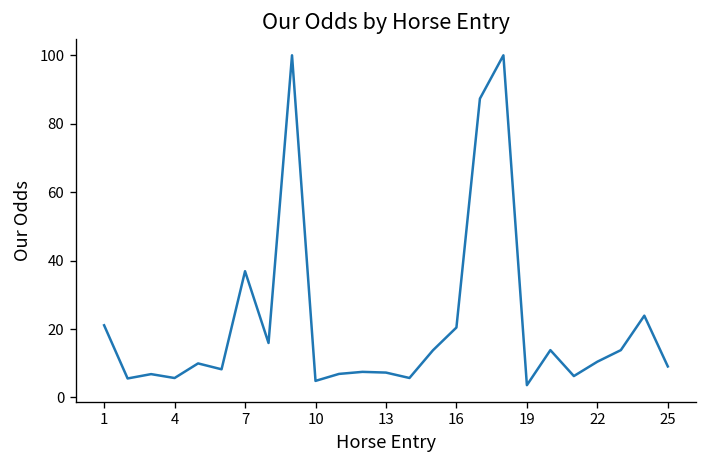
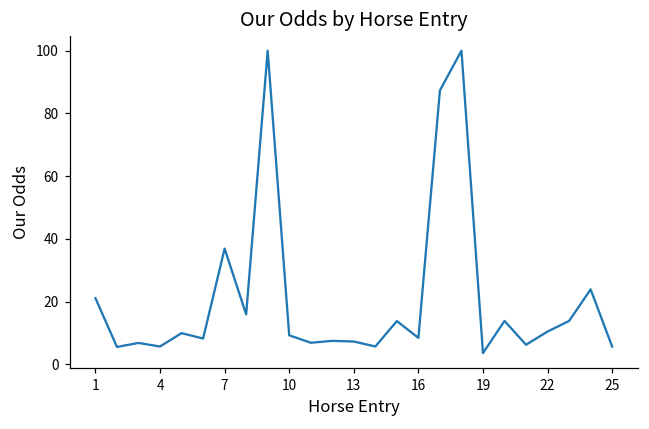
  {
    "1": 21,
    "4": 6,
    "7": 37,
-   "10": 5,
+   "10": 9,
    "13": 7,
-   "16": 20,
+   "16": 8,
    "19": 4,
    "22": 10,
-   "25": 9
+   "25": 6
  }
